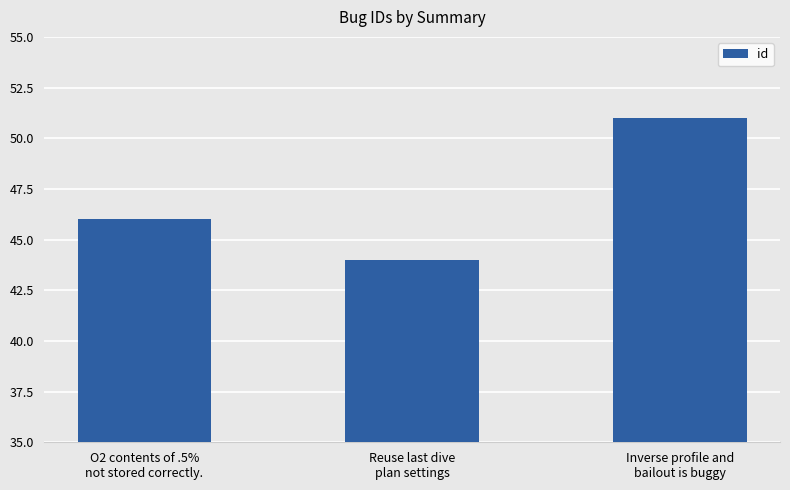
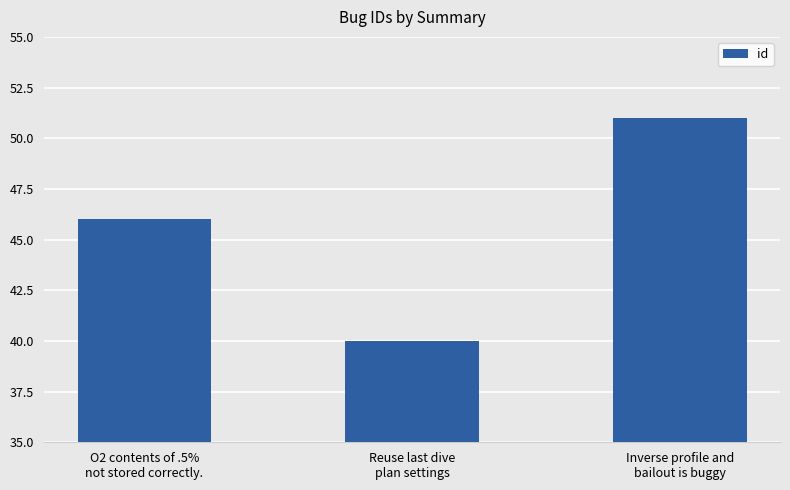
  {
    "O2 contents of .5% not stored correctly.": 46,
-   "Reuse last dive plan settings": 44,
+   "Reuse last dive plan settings": 40,
    "Inverse profile and bailout is buggy": 51
  }
